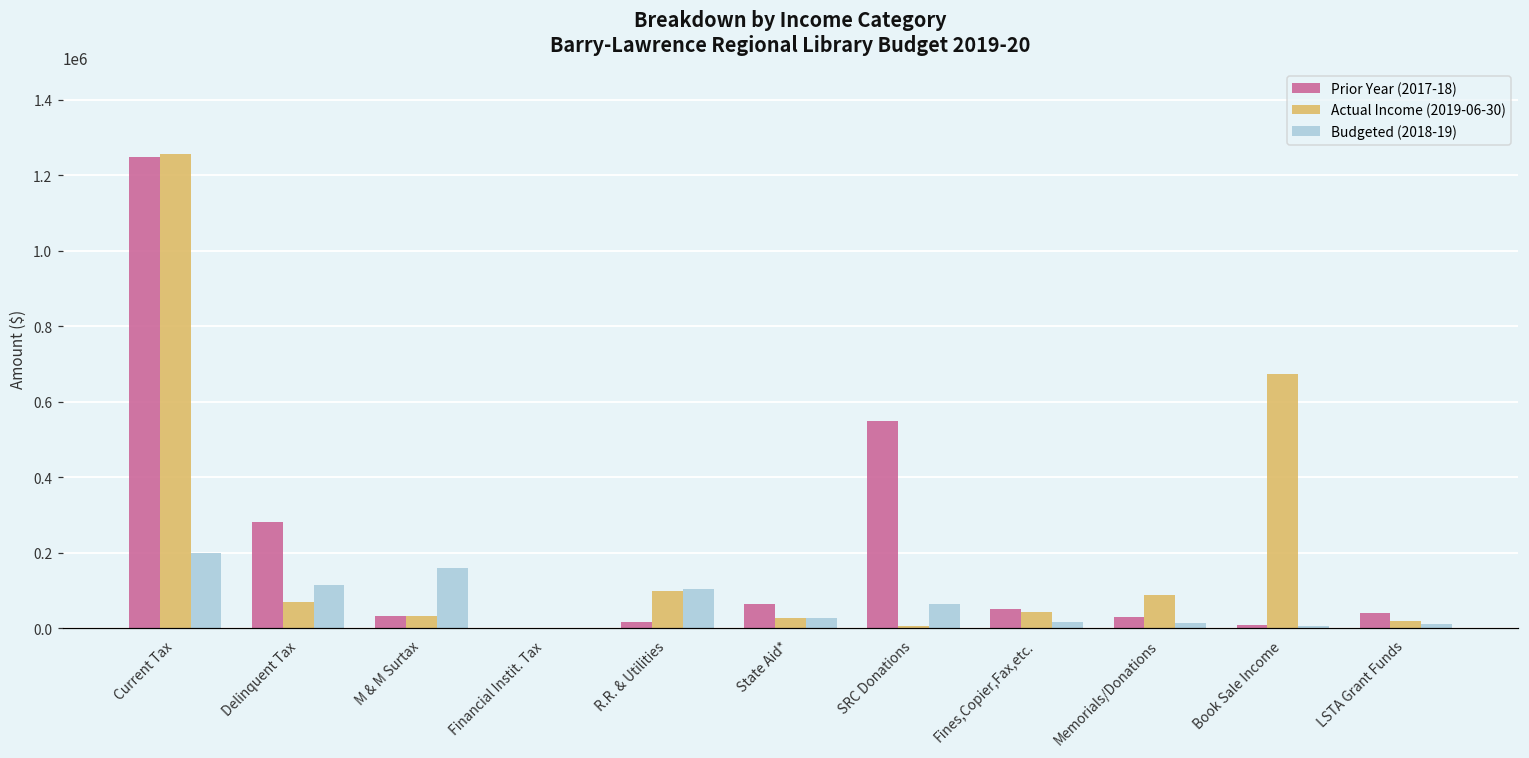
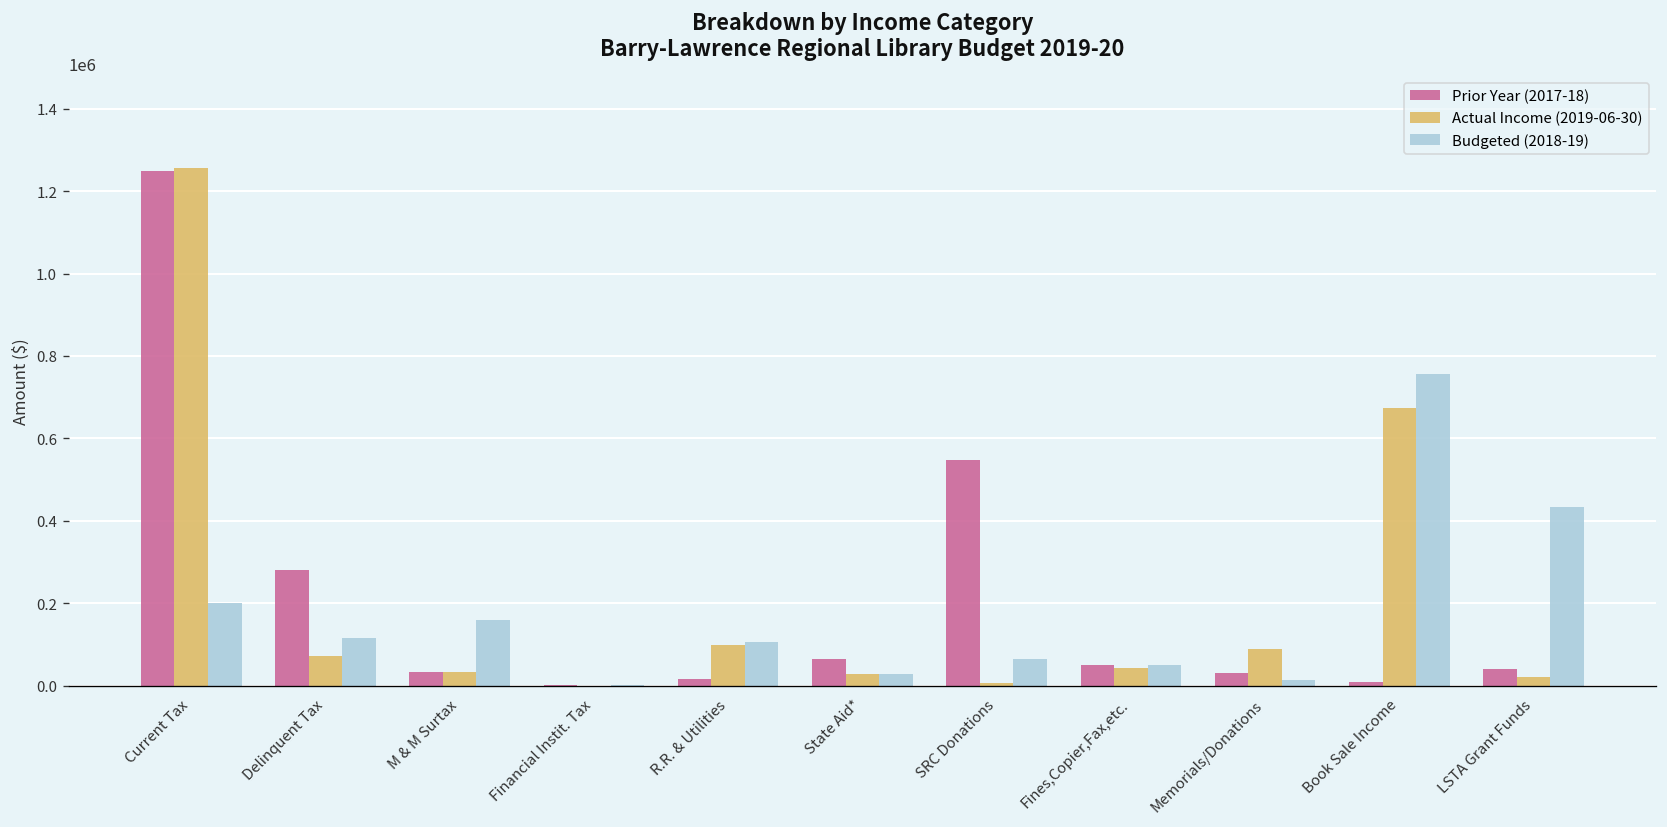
  {
    "Prior Year (2017-18)": {
      "Current Tax": 1250000,
      "Delinquent Tax": 280000,
      "M & M Surtax": 30000,
      "R.R. & Utilities": 20000,
      "State Aid*": 60000,
      "SRC Donations": 550000,
      "Fines,Copier,Fax,etc.": 50000,
      "Memorials/Donations": 30000,
      "Book Sale Income": 10000,
      "LSTA Grant Funds": 40000
    },
    "Actual Income (2019-06-30)": {
      "Current Tax": 1250000,
      "Delinquent Tax": 70000,
      "M & M Surtax": 30000,
      "R.R. & Utilities": 100000,
      "State Aid*": 30000,
      "Fines,Copier,Fax,etc.": 40000,
      "Memorials/Donations": 90000,
      "Book Sale Income": 670000,
      "LSTA Grant Funds": 20000
    },
    "Budgeted (2018-19)": {
      "Current Tax": 200000,
      "Delinquent Tax": 120000,
      "M & M Surtax": 160000,
      "R.R. & Utilities": 110000,
      "State Aid*": 30000,
      "SRC Donations": 70000,
-     "Fines,Copier,Fax,etc.": 20000,
+     "Fines,Copier,Fax,etc.": 50000,
      "Memorials/Donations": 20000,
-     "Book Sale Income": 10000,
-     "LSTA Grant Funds": 10000
+     "Book Sale Income": 760000,
+     "LSTA Grant Funds": 430000
    }
  }
